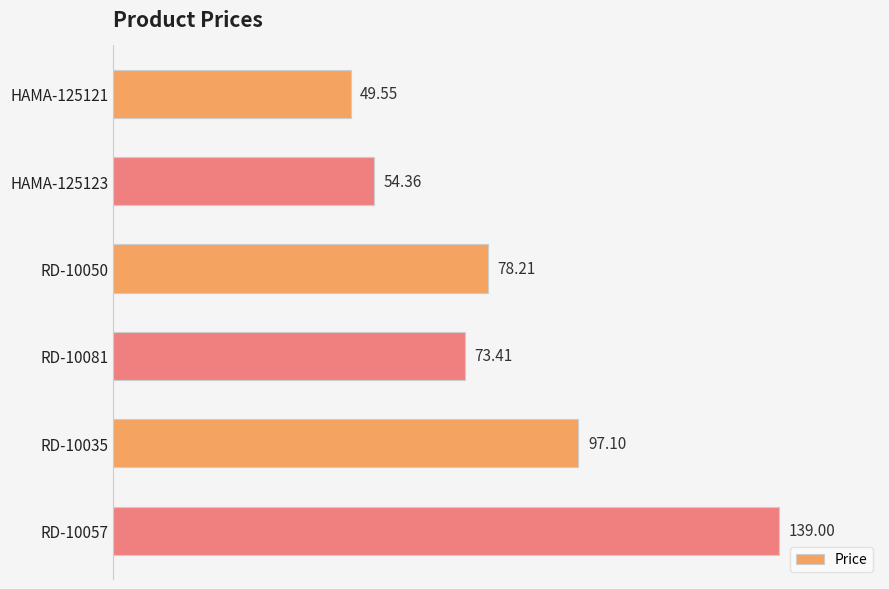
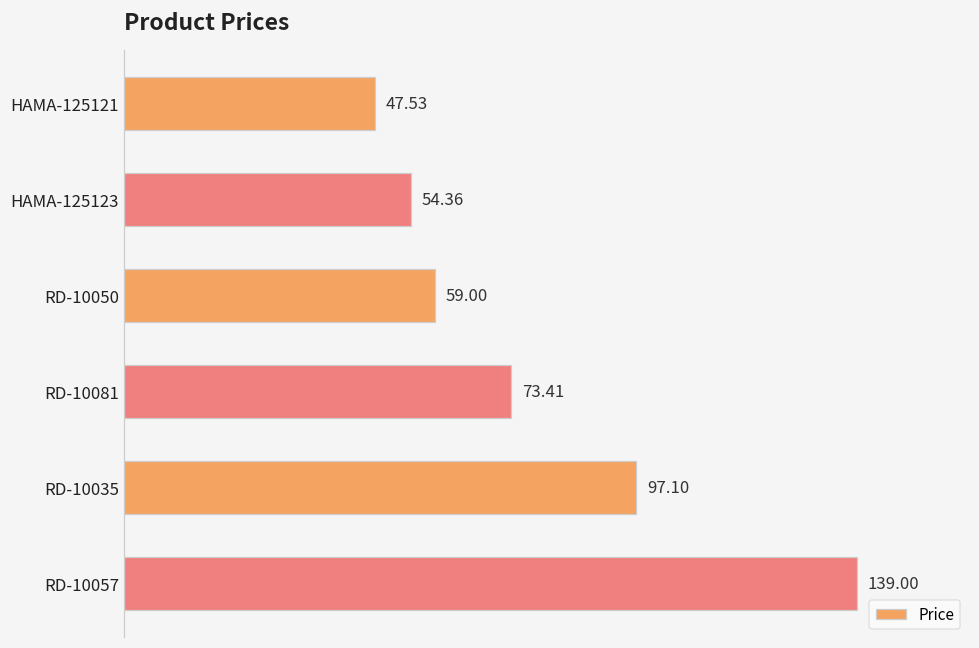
  {
-   "HAMA-125121": 49.55,
+   "HAMA-125121": 47.53,
    "HAMA-125123": 54.36,
-   "RD-10050": 78.21,
+   "RD-10050": 59.00,
    "RD-10081": 73.41,
    "RD-10035": 97.10,
    "RD-10057": 139.00
  }
